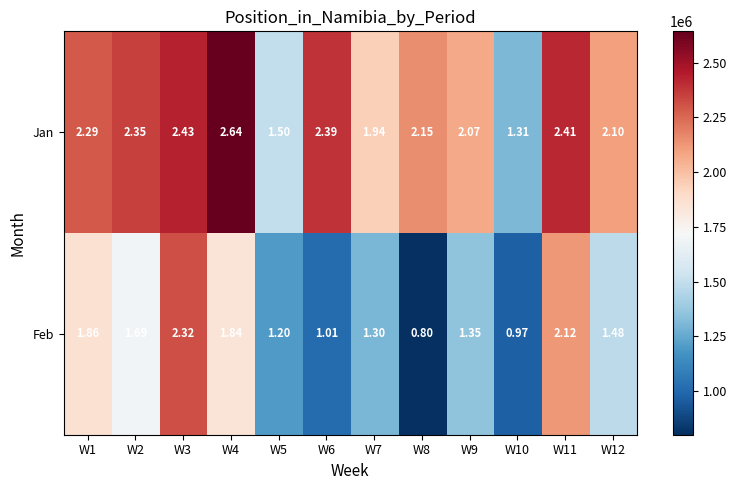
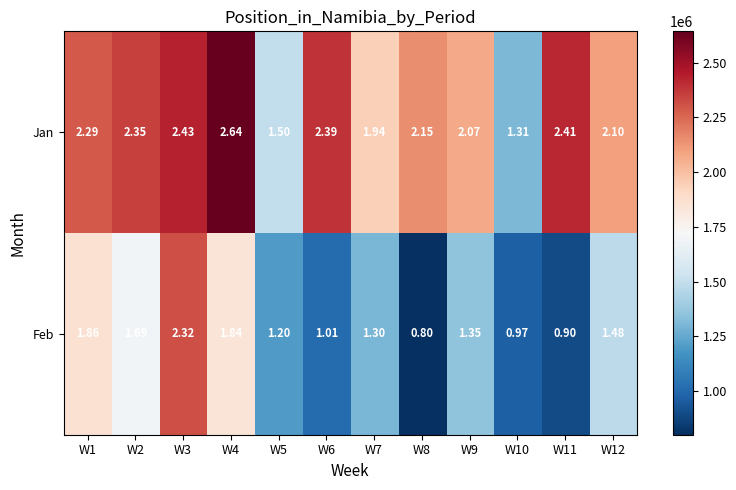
  {
    "Jan": {
      "W1": 2.29,
      "W2": 2.35,
      "W3": 2.43,
      "W4": 2.64,
      "W5": 1.50,
      "W6": 2.39,
      "W7": 1.94,
      "W8": 2.15,
      "W9": 2.07,
      "W10": 1.31,
      "W11": 2.41,
      "W12": 2.10
    },
    "Feb": {
      "W3": 2.32,
      "W5": 1.20,
      "W6": 1.01,
      "W7": 1.30,
      "W8": 0.80,
      "W9": 1.35,
      "W10": 0.97,
-     "W11": 2.12,
+     "W11": 0.90,
      "W12": 1.48
    }
  }
